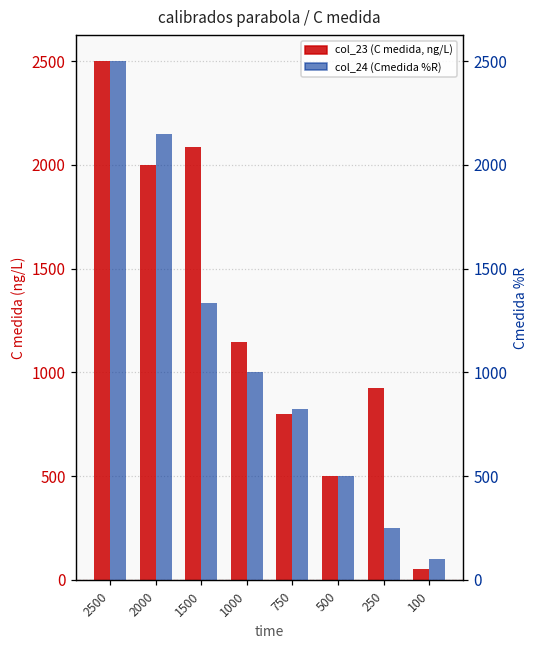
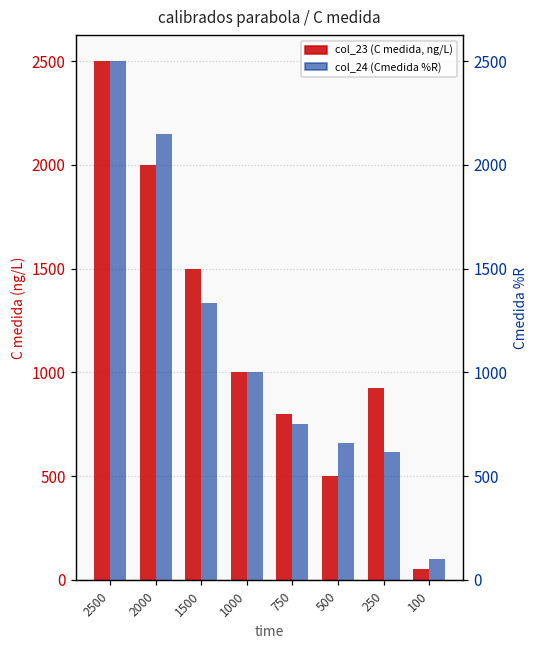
  {
    "col_23 (C medida, ng/L)": {
      "2500": 2500,
      "2000": 2000,
-     "1500": 2090,
-     "1000": 1150,
+     "1500": 1500,
+     "1000": 1000,
      "750": 800,
      "500": 500,
      "250": 920,
      "100": 50
    },
    "col_24 (Cmedida %R)": {
      "2500": 2500,
      "2000": 2150,
      "1500": 1340,
      "1000": 1000,
-     "750": 830,
-     "500": 500,
-     "250": 250,
+     "750": 750,
+     "500": 660,
+     "250": 620,
      "100": 100
    }
  }
